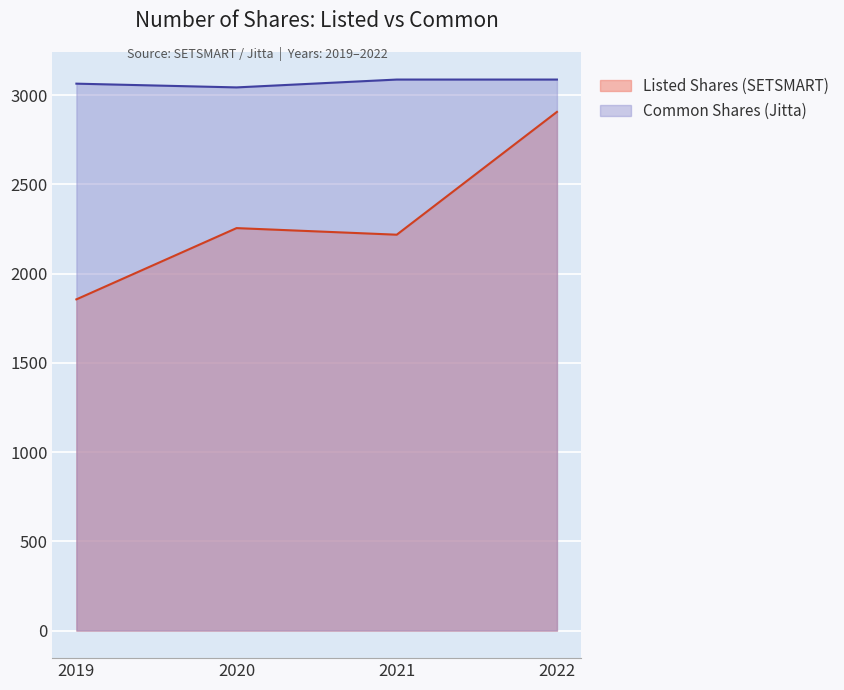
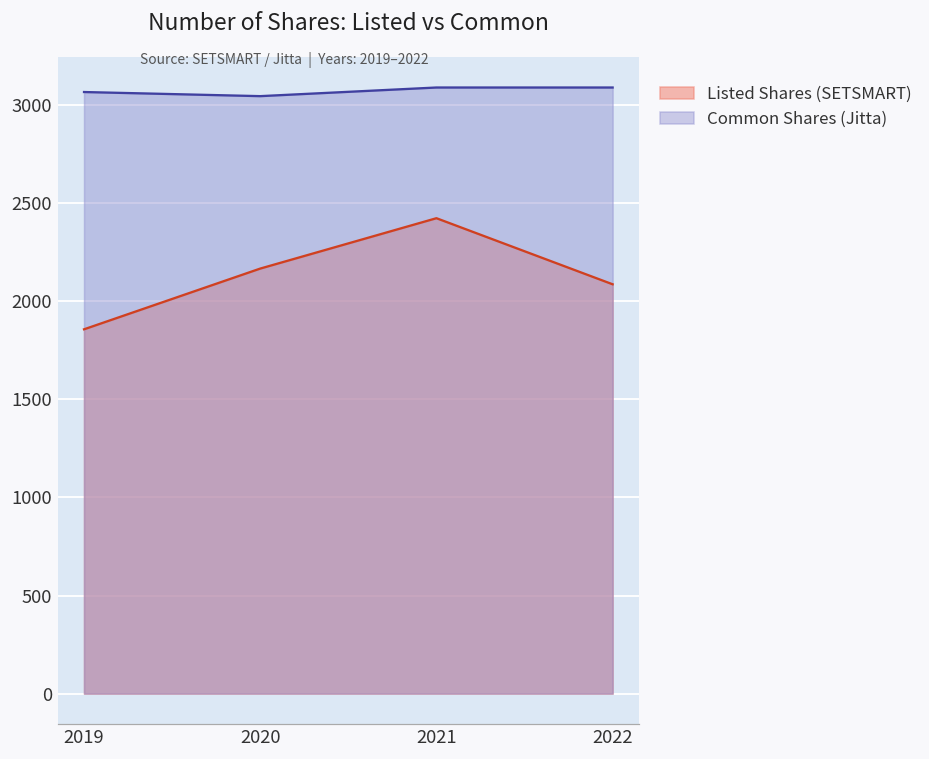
  {
    "Listed Shares (SETSMART)": {
      "2019": 1860,
-     "2020": 2260,
-     "2021": 2220,
-     "2022": 2910
+     "2020": 2170,
+     "2021": 2420,
+     "2022": 2090
    },
    "Common Shares (Jitta)": {
      "2019": 3070,
      "2020": 3040,
      "2021": 3090,
      "2022": 3090
    }
  }
